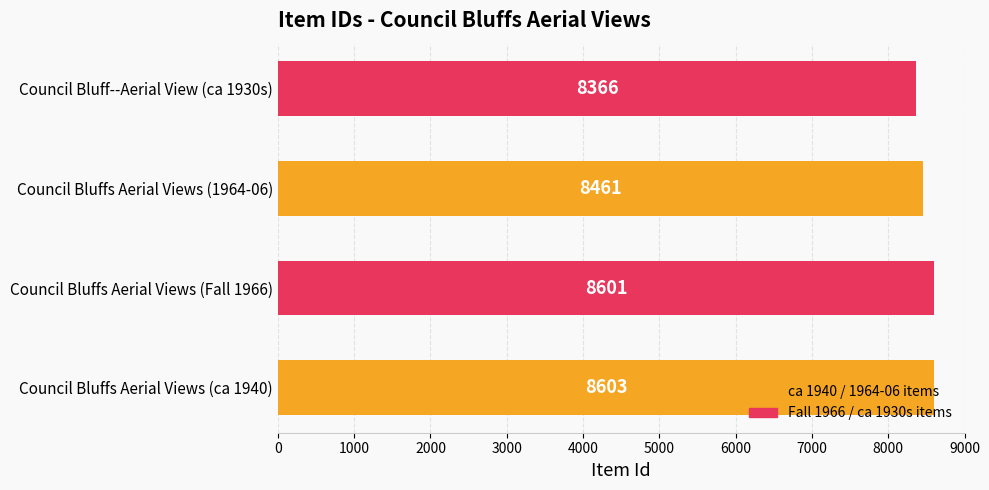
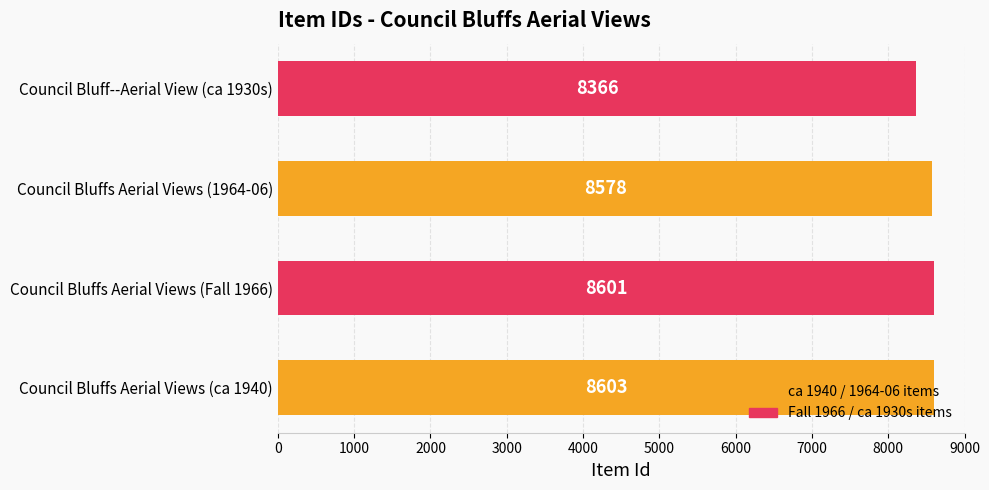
  {
    "Council Bluff--Aerial View (ca 1930s)": 8366,
-   "Council Bluffs Aerial Views (1964-06)": 8461,
+   "Council Bluffs Aerial Views (1964-06)": 8578,
    "Council Bluffs Aerial Views (Fall 1966)": 8601,
    "Council Bluffs Aerial Views (ca 1940)": 8603
  }
